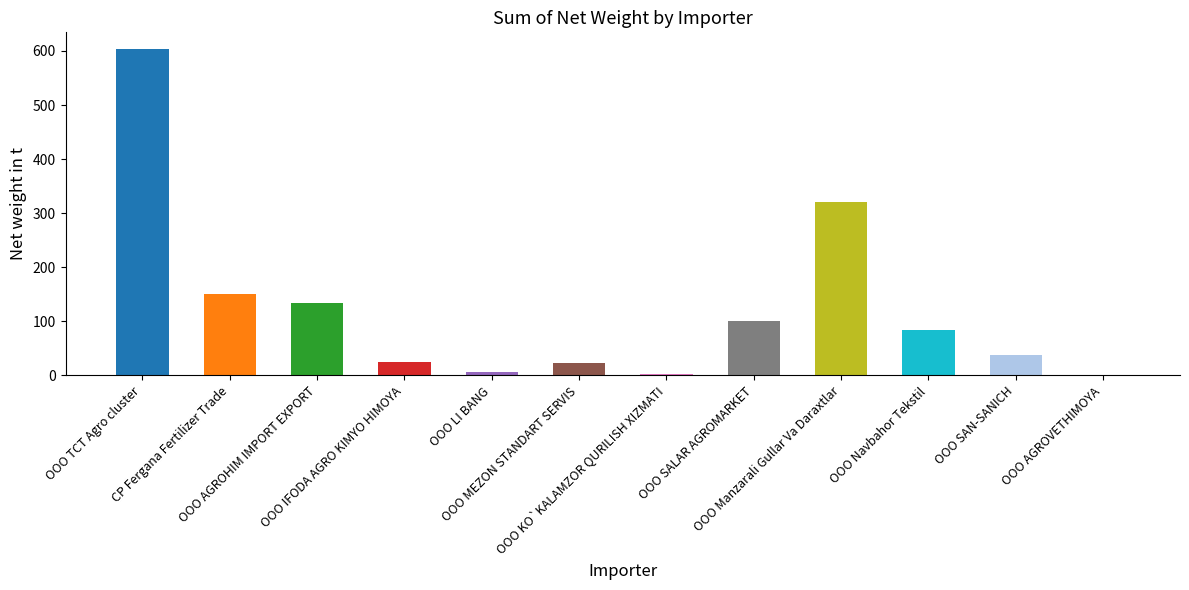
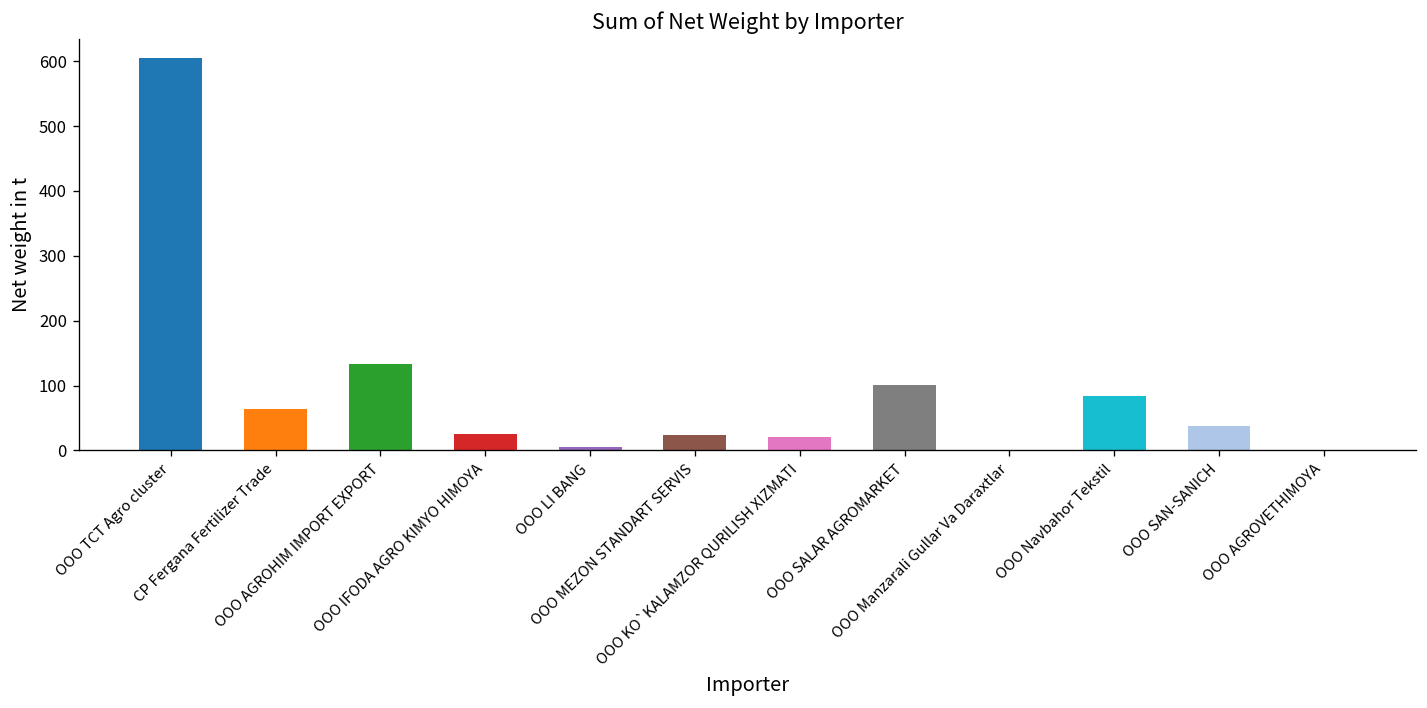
  {
    "OOO TCT Agro cluster": 600,
-   "CP Fergana Fertilizer Trade": 150,
+   "CP Fergana Fertilizer Trade": 60,
    "OOO AGROHIM IMPORT EXPORT": 130,
    "OOO IFODA AGRO KIMYO HIMOYA": 30,
    "OOO LI BANG": 10,
    "OOO MEZON STANDART SERVIS": 20,
-   "OOO KO`KALAMZOR QURILISH XIZMATI": 0,
+   "OOO KO`KALAMZOR QURILISH XIZMATI": 20,
    "OOO SALAR AGROMARKET": 100,
-   "OOO Manzarali Gullar Va Daraxtlar": 320,
+   "OOO Manzarali Gullar Va Daraxtlar": 0,
    "OOO Navbahor Tekstil": 80,
    "OOO SAN-SANICH": 40
  }
